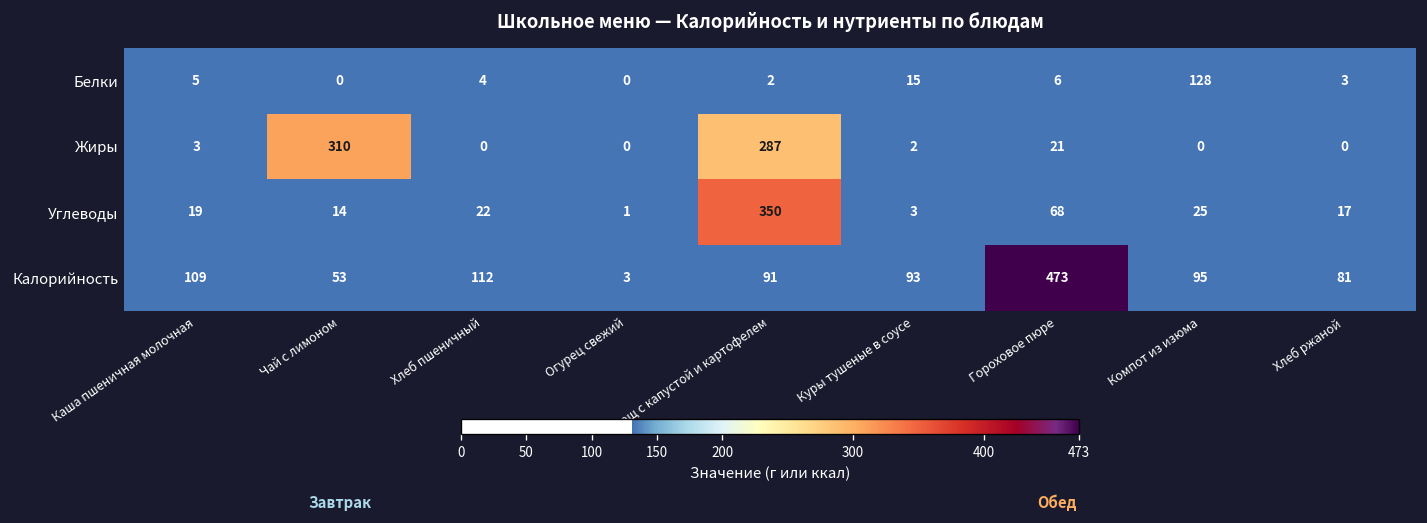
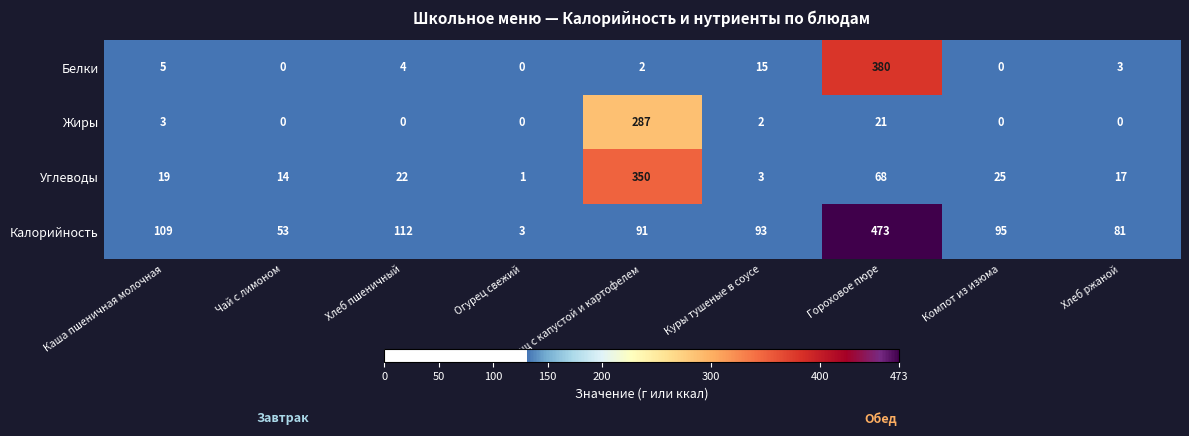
  {
    "Белки": {
      "Каша пшеничная молочная": 5,
      "Чай с лимоном": 0,
      "Хлеб пшеничный": 4,
      "Огурец свежий": 0,
      "Борщ с капустой и картофелем": 2,
      "Куры тушеные в соусе": 15,
-     "Гороховое пюре": 6,
-     "Компот из изюма": 128,
+     "Гороховое пюре": 380,
+     "Компот из изюма": 0,
      "Хлеб ржаной": 3
    },
    "Жиры": {
      "Каша пшеничная молочная": 3,
-     "Чай с лимоном": 310,
+     "Чай с лимоном": 0,
      "Хлеб пшеничный": 0,
      "Огурец свежий": 0,
      "Борщ с капустой и картофелем": 287,
      "Куры тушеные в соусе": 2,
      "Гороховое пюре": 21,
      "Компот из изюма": 0,
      "Хлеб ржаной": 0
    },
    "Углеводы": {
      "Каша пшеничная молочная": 19,
      "Чай с лимоном": 14,
      "Хлеб пшеничный": 22,
      "Огурец свежий": 1,
      "Борщ с капустой и картофелем": 350,
      "Куры тушеные в соусе": 3,
      "Гороховое пюре": 68,
      "Компот из изюма": 25,
      "Хлеб ржаной": 17
    },
    "Калорийность": {
      "Каша пшеничная молочная": 109,
      "Чай с лимоном": 53,
      "Хлеб пшеничный": 112,
      "Огурец свежий": 3,
      "Борщ с капустой и картофелем": 91,
      "Куры тушеные в соусе": 93,
      "Гороховое пюре": 473,
      "Компот из изюма": 95,
      "Хлеб ржаной": 81
    }
  }
